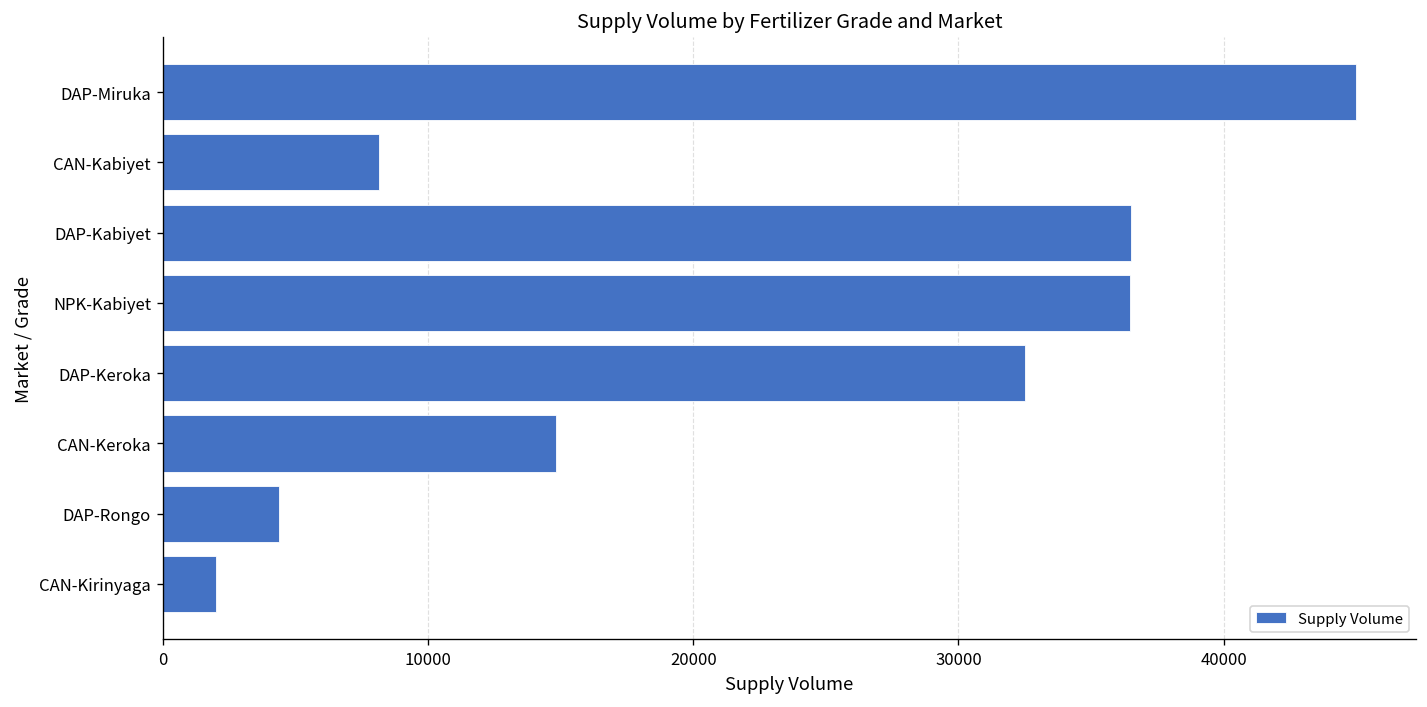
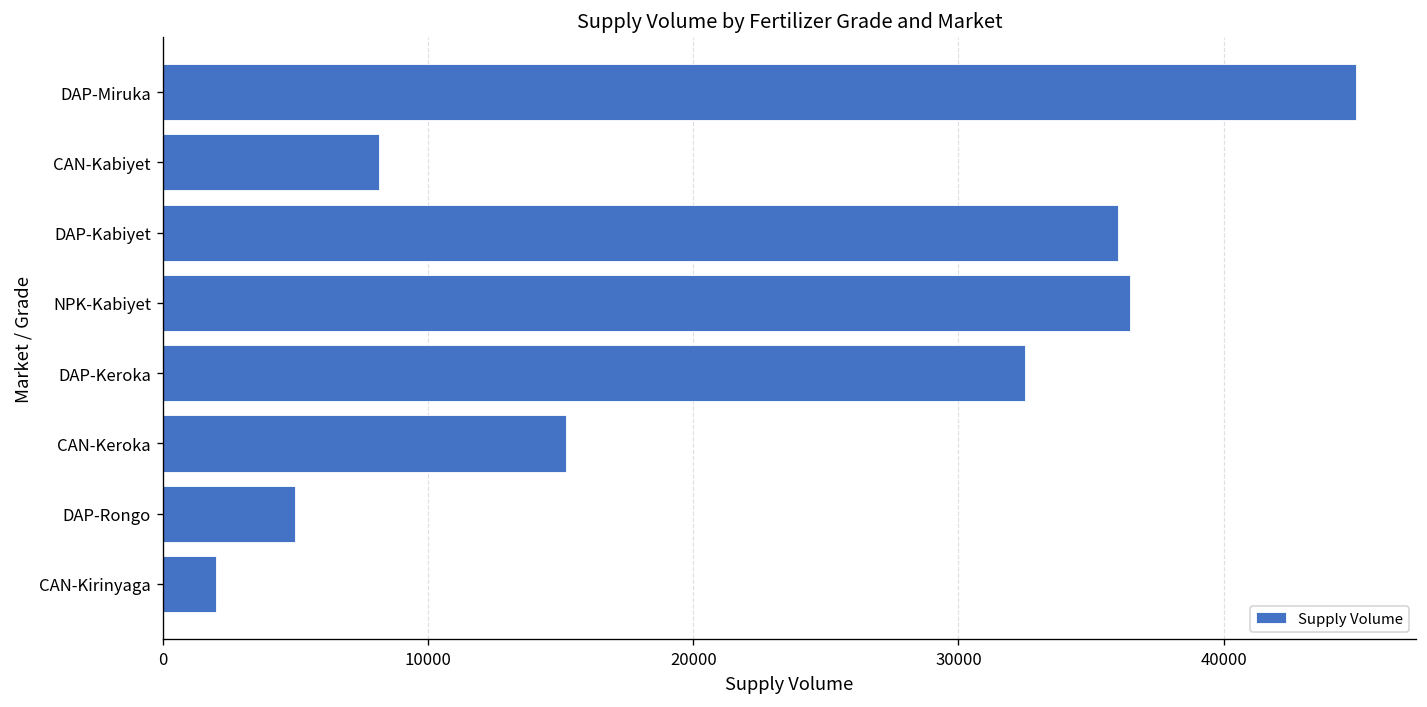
  {
    "DAP-Miruka": 45000,
    "CAN-Kabiyet": 8200,
-   "DAP-Kabiyet": 36500,
+   "DAP-Kabiyet": 36000,
    "NPK-Kabiyet": 36500,
    "DAP-Keroka": 32500,
-   "CAN-Keroka": 14800,
-   "DAP-Rongo": 4400,
+   "CAN-Keroka": 15200,
+   "DAP-Rongo": 5000,
    "CAN-Kirinyaga": 2000
  }
